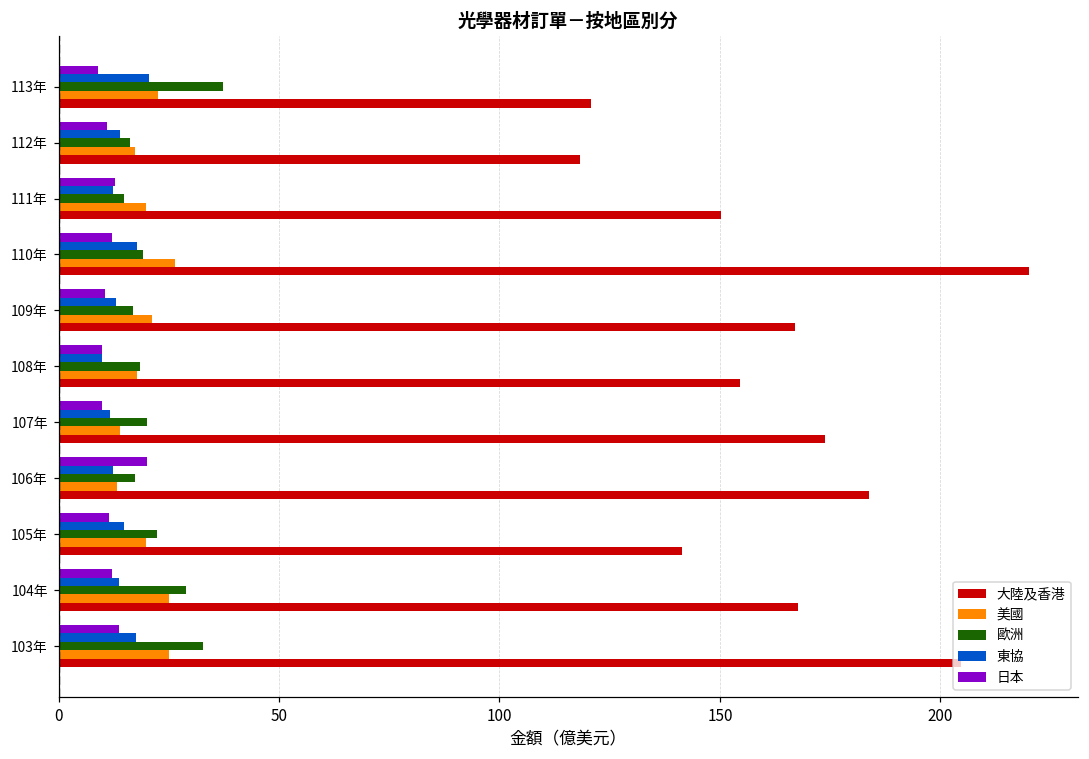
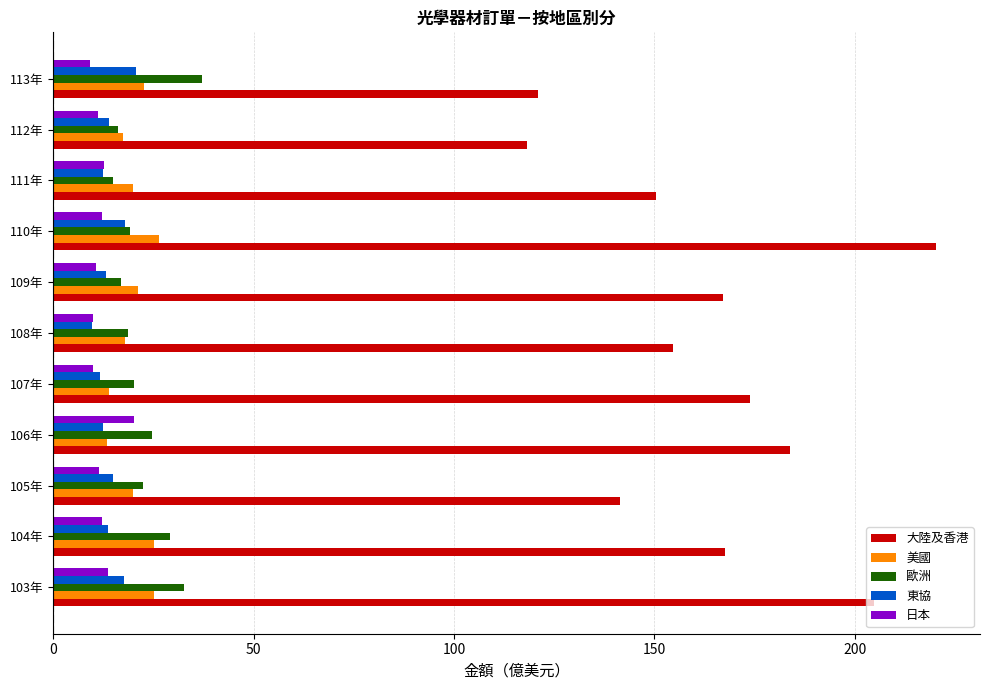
  {
    "大陸及香港": {
      "113年": 121,
      "112年": 118,
      "111年": 150,
      "110年": 220,
      "109年": 167,
      "108年": 155,
      "107年": 174,
      "106年": 184,
      "105年": 141,
      "104年": 168
    },
    "美國": {
      "113年": 23,
      "112年": 17,
      "111年": 20,
      "110年": 26,
      "109年": 21,
      "108年": 18,
      "107年": 14,
      "106年": 13,
      "105年": 20,
      "104年": 25,
      "103年": 25
    },
    "歐洲": {
      "113年": 37,
      "112年": 16,
      "111年": 15,
      "110年": 19,
      "109年": 17,
      "108年": 19,
      "107年": 20,
-     "106年": 17,
+     "106年": 25,
      "105年": 22,
      "104年": 29,
      "103年": 33
    },
    "東協": {
      "113年": 21,
      "112年": 14,
      "111年": 12,
      "110年": 18,
      "109年": 13,
      "108年": 10,
      "107年": 12,
      "106年": 12,
      "105年": 15,
      "104年": 14,
      "103年": 18
    },
    "日本": {
      "113年": 9,
      "112年": 11,
      "111年": 13,
      "110年": 12,
      "109年": 11,
      "108年": 10,
      "107年": 10,
      "106年": 20,
      "105年": 11,
      "104年": 12,
      "103年": 14
    }
  }
